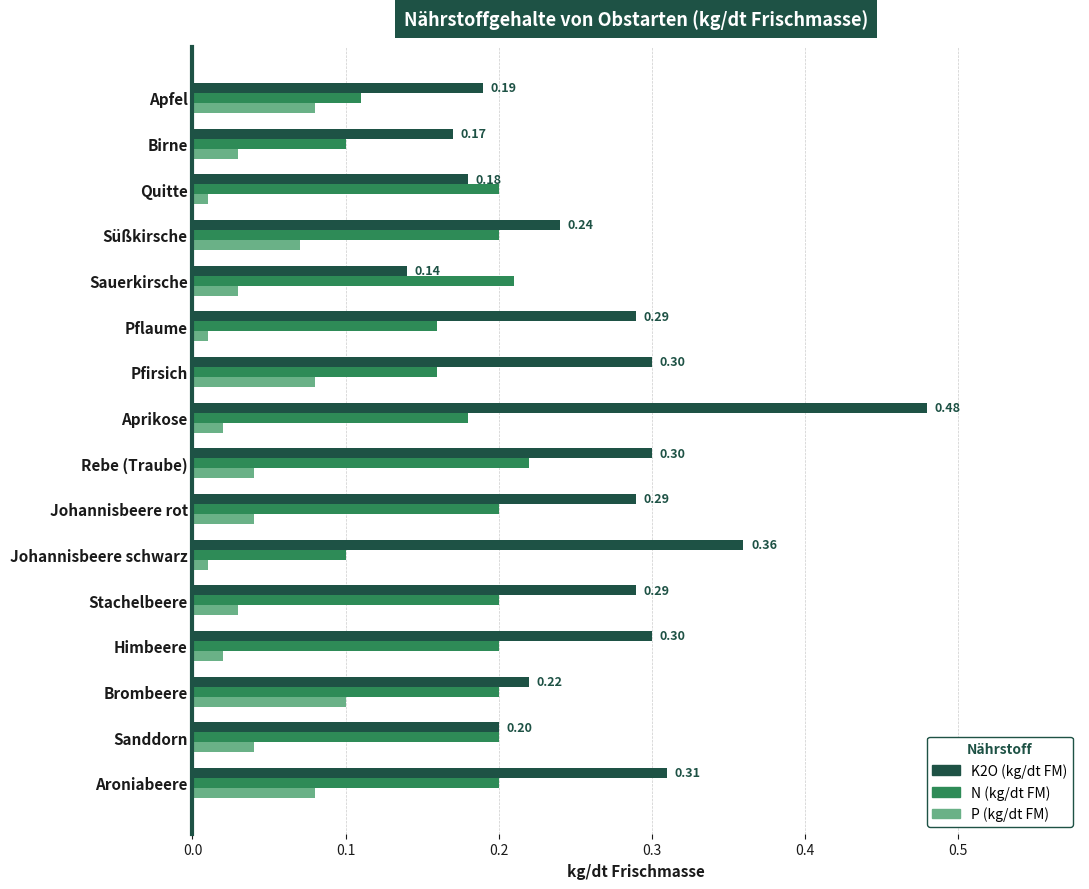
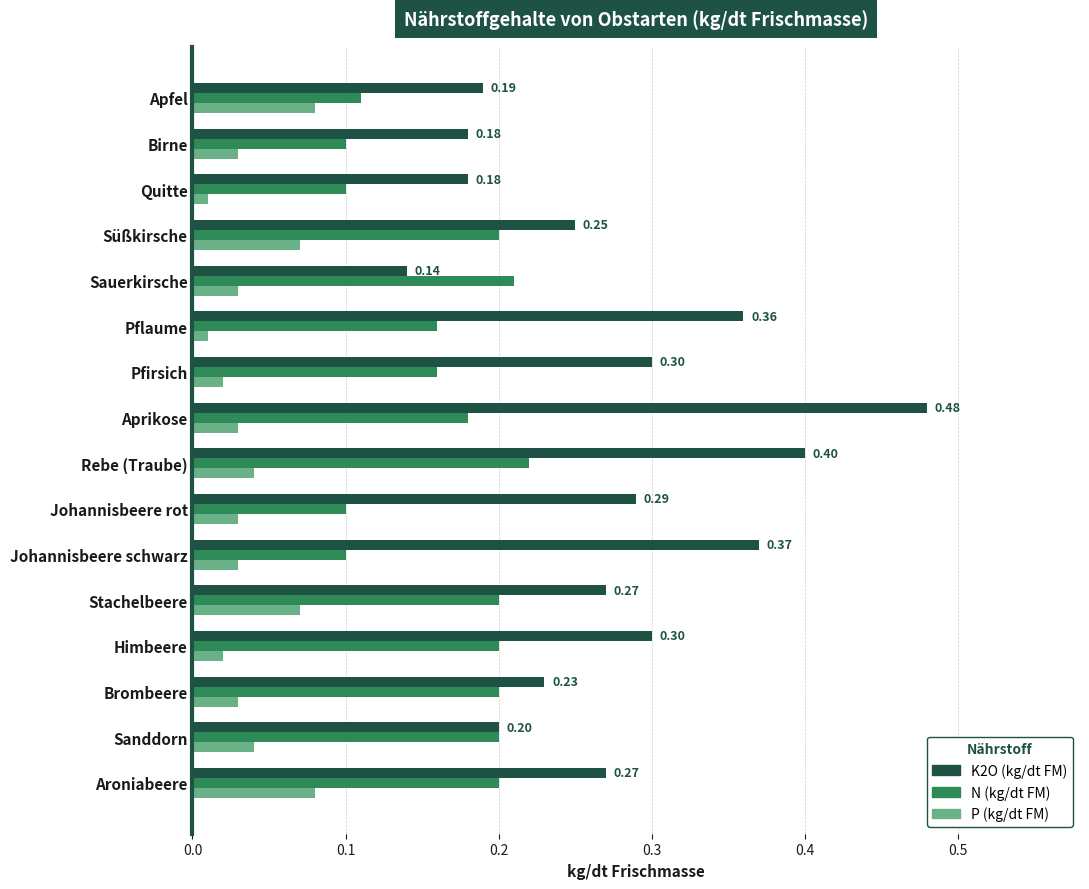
  {
    "K2O (kg/dt FM)": {
      "Apfel": 0.19,
-     "Birne": 0.17,
+     "Birne": 0.18,
      "Quitte": 0.18,
-     "Süßkirsche": 0.24,
+     "Süßkirsche": 0.25,
      "Sauerkirsche": 0.14,
-     "Pflaume": 0.29,
+     "Pflaume": 0.36,
      "Pfirsich": 0.30,
      "Aprikose": 0.48,
-     "Rebe (Traube)": 0.30,
+     "Rebe (Traube)": 0.40,
      "Johannisbeere rot": 0.29,
-     "Johannisbeere schwarz": 0.36,
-     "Stachelbeere": 0.29,
+     "Johannisbeere schwarz": 0.37,
+     "Stachelbeere": 0.27,
      "Himbeere": 0.30,
-     "Brombeere": 0.22,
+     "Brombeere": 0.23,
      "Sanddorn": 0.20,
-     "Aroniabeere": 0.31
+     "Aroniabeere": 0.27
    },
    "N (kg/dt FM)": {
      "Apfel": 0.110,
      "Birne": 0.1,
-     "Quitte": 0.2,
+     "Quitte": 0.1,
      "Süßkirsche": 0.2,
      "Sauerkirsche": 0.210,
      "Pflaume": 0.160,
      "Pfirsich": 0.160,
      "Aprikose": 0.180,
      "Rebe (Traube)": 0.220,
-     "Johannisbeere rot": 0.2,
+     "Johannisbeere rot": 0.1,
      "Johannisbeere schwarz": 0.1,
      "Stachelbeere": 0.2,
      "Himbeere": 0.2,
      "Brombeere": 0.2,
      "Aroniabeere": 0.2
    },
    "P (kg/dt FM)": {
      "Apfel": 0.08,
      "Birne": 0.03,
      "Quitte": 0.01,
      "Süßkirsche": 0.07,
      "Sauerkirsche": 0.03,
      "Pflaume": 0.01,
-     "Pfirsich": 0.08,
-     "Aprikose": 0.02,
+     "Pfirsich": 0.02,
+     "Aprikose": 0.03,
      "Rebe (Traube)": 0.04,
-     "Johannisbeere rot": 0.04,
-     "Johannisbeere schwarz": 0.01,
-     "Stachelbeere": 0.03,
+     "Johannisbeere rot": 0.03,
+     "Johannisbeere schwarz": 0.03,
+     "Stachelbeere": 0.07,
      "Himbeere": 0.02,
-     "Brombeere": 0.10,
+     "Brombeere": 0.03,
      "Sanddorn": 0.04,
      "Aroniabeere": 0.08
    }
  }
